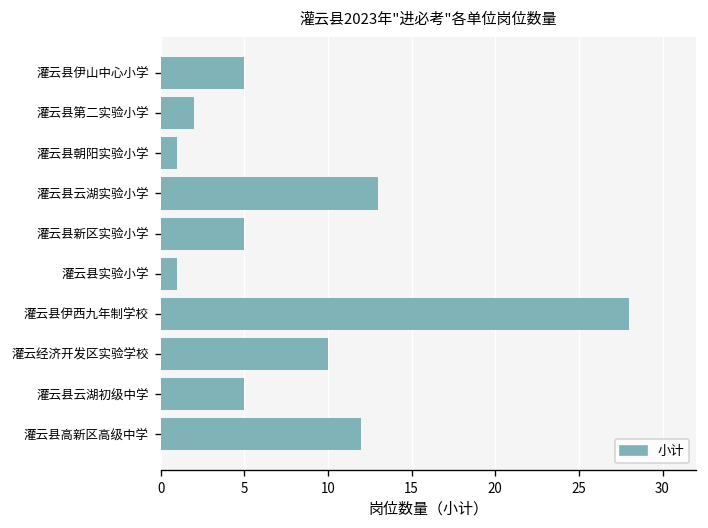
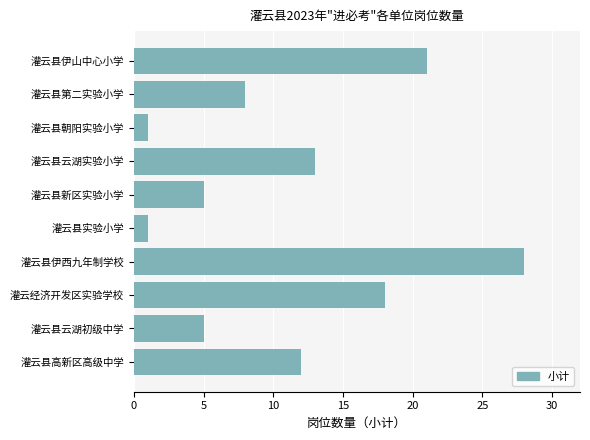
  {
-   "灌云县伊山中心小学": 5,
-   "灌云县第二实验小学": 2,
+   "灌云县伊山中心小学": 21,
+   "灌云县第二实验小学": 8,
    "灌云县朝阳实验小学": 1,
    "灌云县云湖实验小学": 13,
    "灌云县新区实验小学": 5,
    "灌云县实验小学": 1,
    "灌云县伊西九年制学校": 28,
-   "灌云经济开发区实验学校": 10,
+   "灌云经济开发区实验学校": 18,
    "灌云县云湖初级中学": 5,
    "灌云县高新区高级中学": 12
  }
